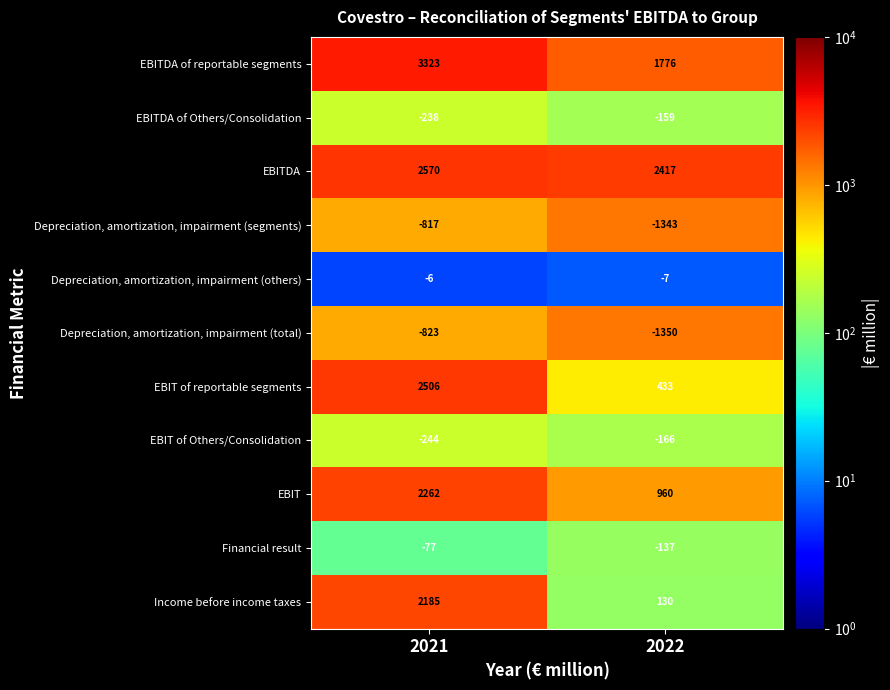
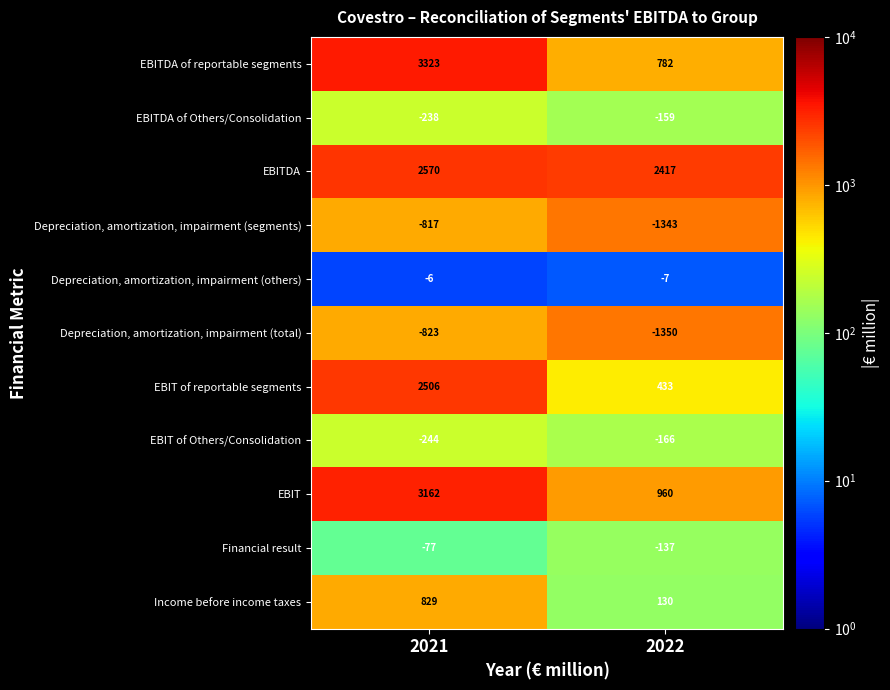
  {
    "EBITDA of reportable segments": {
      "2021": 3323,
-     "2022": 1776
+     "2022": 782
    },
    "EBITDA of Others/Consolidation": {
      "2021": -238,
      "2022": -159
    },
    "EBITDA": {
      "2021": 2570,
      "2022": 2417
    },
    "Depreciation, amortization, impairment (segments)": {
      "2021": -817,
      "2022": -1343
    },
    "Depreciation, amortization, impairment (others)": {
      "2021": -6,
      "2022": -7
    },
    "Depreciation, amortization, impairment (total)": {
      "2021": -823,
      "2022": -1350
    },
    "EBIT of reportable segments": {
      "2021": 2506,
      "2022": 433
    },
    "EBIT of Others/Consolidation": {
      "2021": -244,
      "2022": -166
    },
    "EBIT": {
-     "2021": 2262,
+     "2021": 3162,
      "2022": 960
    },
    "Financial result": {
      "2021": -77,
      "2022": -137
    },
    "Income before income taxes": {
-     "2021": 2185,
+     "2021": 829,
      "2022": 130
    }
  }
